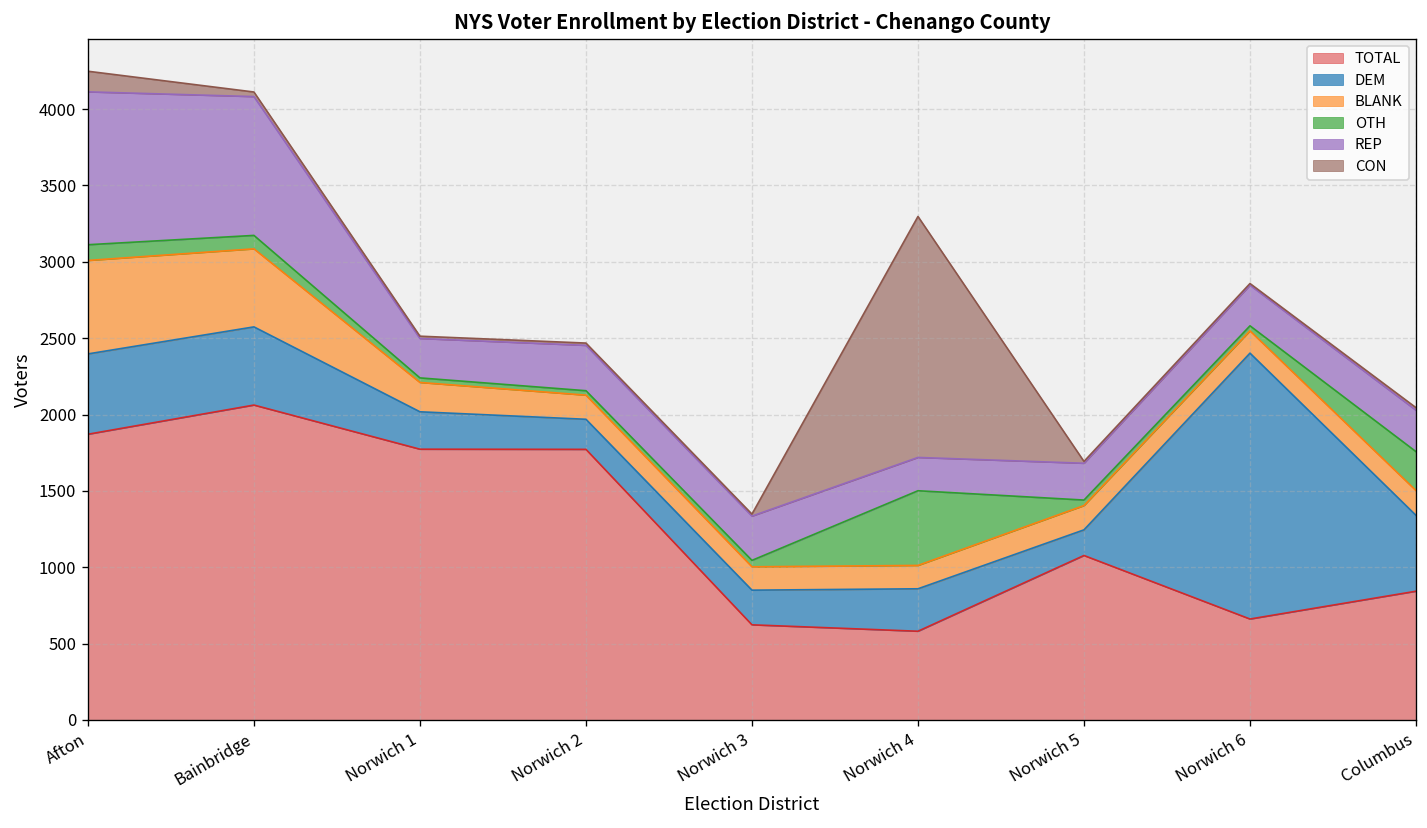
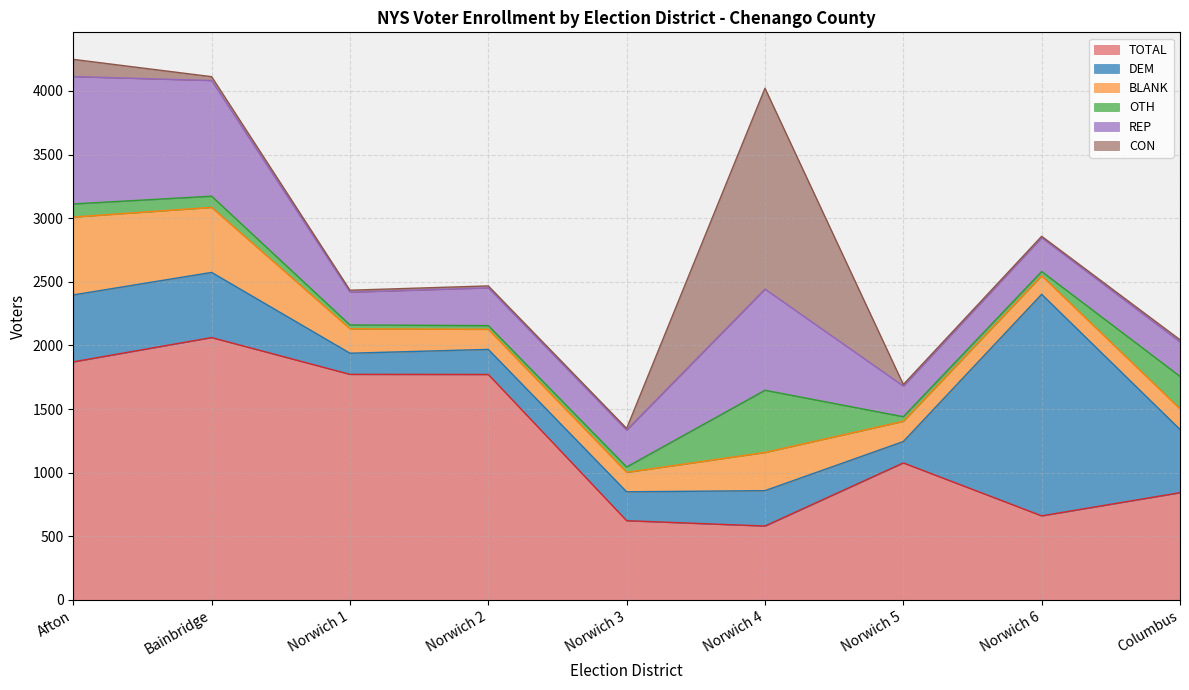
  {
    "TOTAL": {
      "Afton": 1870,
      "Bainbridge": 2060,
      "Norwich 1": 1770,
      "Norwich 2": 1770,
      "Norwich 3": 620,
      "Norwich 4": 580,
      "Norwich 5": 1080,
      "Norwich 6": 660,
      "Columbus": 840
    },
    "DEM": {
      "Afton": 530,
      "Bainbridge": 510,
-     "Norwich 1": 250,
+     "Norwich 1": 170,
      "Norwich 2": 200,
      "Norwich 3": 230,
      "Norwich 4": 280,
      "Norwich 5": 170,
      "Norwich 6": 1740,
      "Columbus": 500
    },
    "BLANK": {
      "Afton": 610,
      "Bainbridge": 510,
      "Norwich 1": 190,
      "Norwich 2": 160,
      "Norwich 3": 150,
-     "Norwich 4": 150,
+     "Norwich 4": 300,
      "Norwich 5": 160,
      "Norwich 6": 150,
      "Columbus": 160
    },
    "OTH": {
      "Afton": 100,
      "Bainbridge": 90,
      "Norwich 1": 30,
      "Norwich 2": 30,
      "Norwich 3": 40,
      "Norwich 4": 490,
      "Norwich 5": 40,
      "Norwich 6": 30,
      "Columbus": 260
    },
    "REP": {
      "Afton": 1000,
      "Bainbridge": 910,
-     "Norwich 4": 220
+     "Norwich 4": 800
    },
    "CON": {
      "Afton": 140,
      "Bainbridge": 30,
      "Norwich 4": 1580
    }
  }
